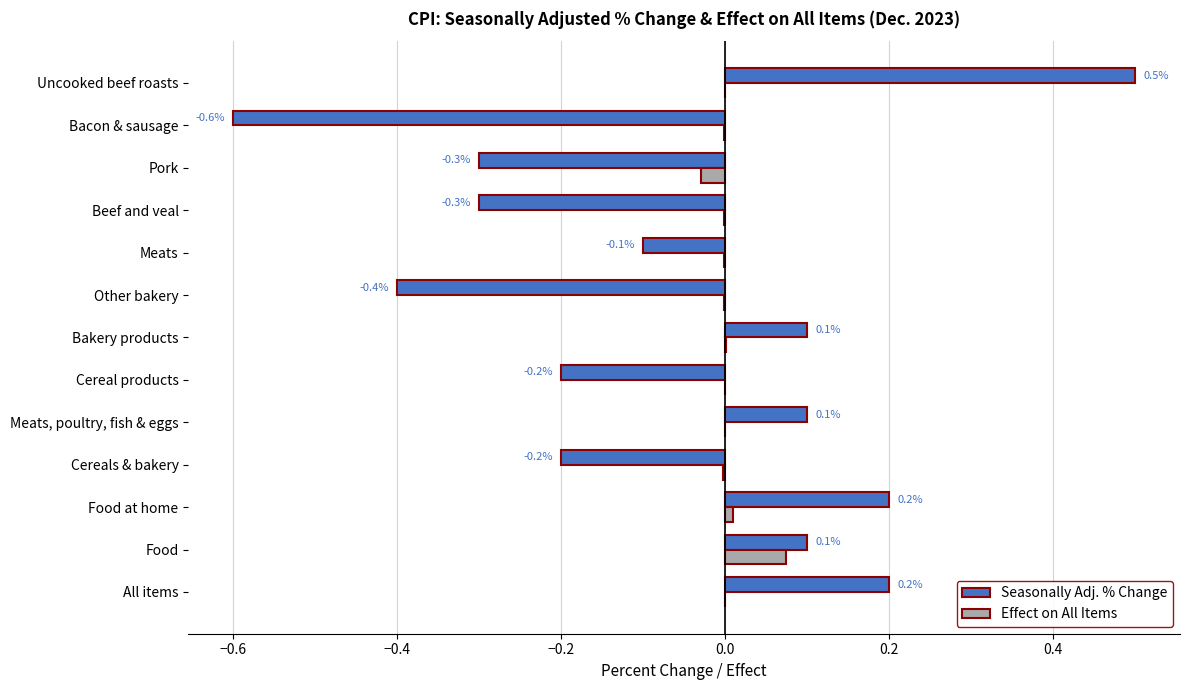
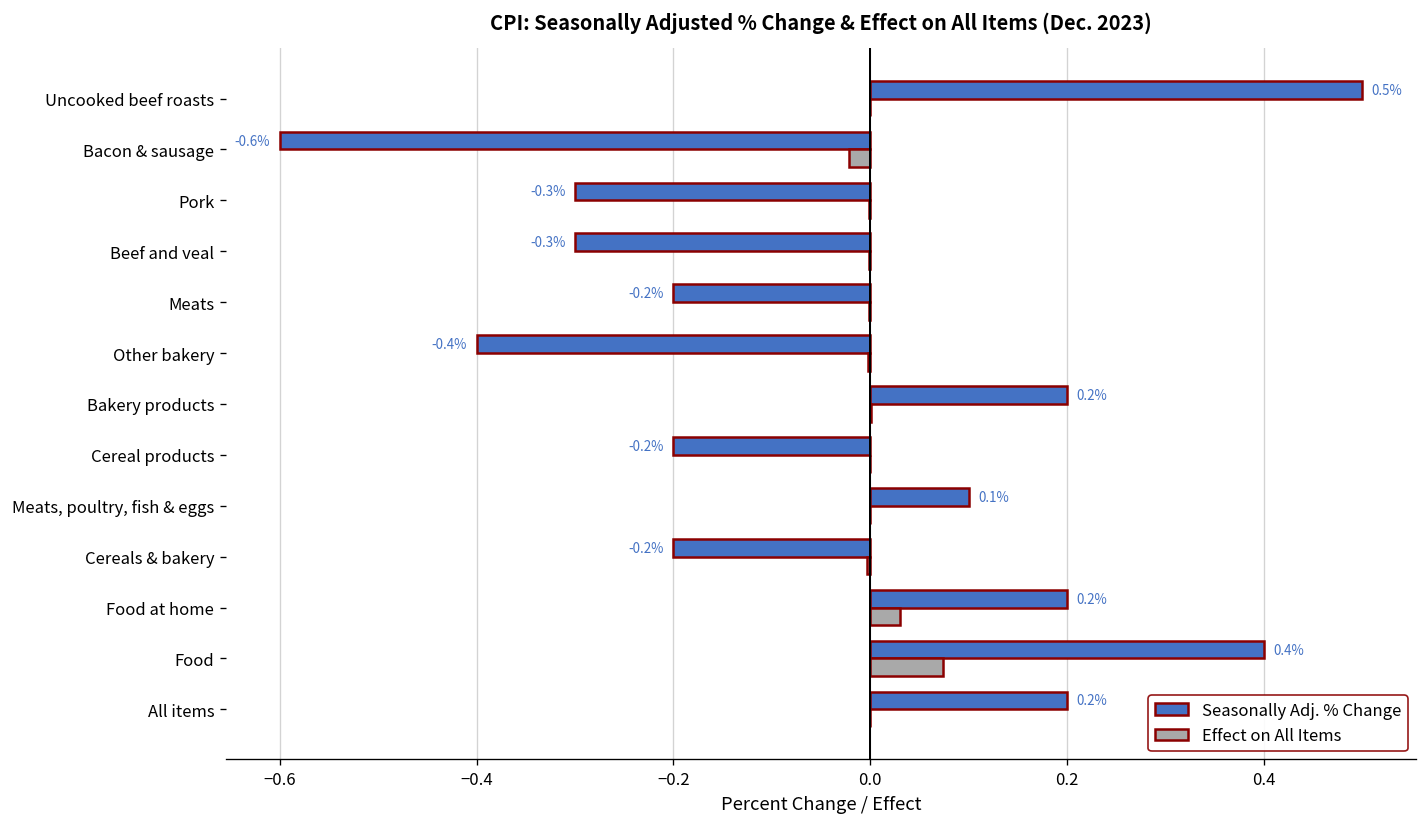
  {
    "Seasonally Adj. % Change": {
      "Uncooked beef roasts": "0.5%",
      "Bacon & sausage": "-0.6%",
      "Pork": "-0.3%",
      "Beef and veal": "-0.3%",
-     "Meats": "-0.1%",
+     "Meats": "-0.2%",
      "Other bakery": "-0.4%",
-     "Bakery products": "0.1%",
+     "Bakery products": "0.2%",
      "Cereal products": "-0.2%",
      "Meats, poultry, fish & eggs": "0.1%",
      "Cereals & bakery": "-0.2%",
      "Food at home": "0.2%",
-     "Food": "0.1%",
+     "Food": "0.4%",
      "All items": "0.2%"
    },
    "Effect on All Items": {
      "Uncooked beef roasts": "0.00",
-     "Bacon & sausage": "0.00",
-     "Pork": "-0.03",
+     "Bacon & sausage": "-0.02",
+     "Pork": "0.00",
      "Cereal products": "0.00",
      "Meats, poultry, fish & eggs": "0.00",
-     "Food at home": "0.01",
+     "Food at home": "0.03",
      "Food": "0.07",
      "All items": "0.00"
    }
  }
